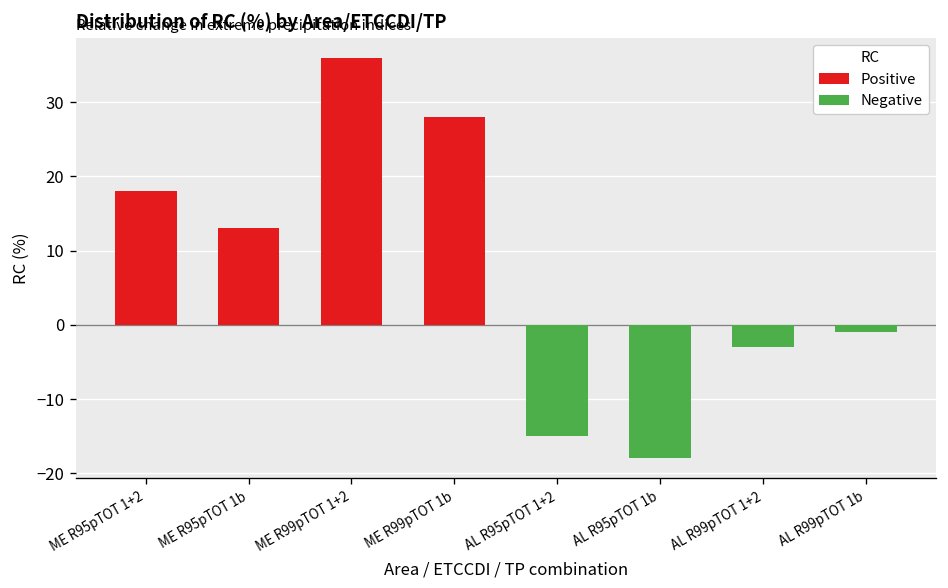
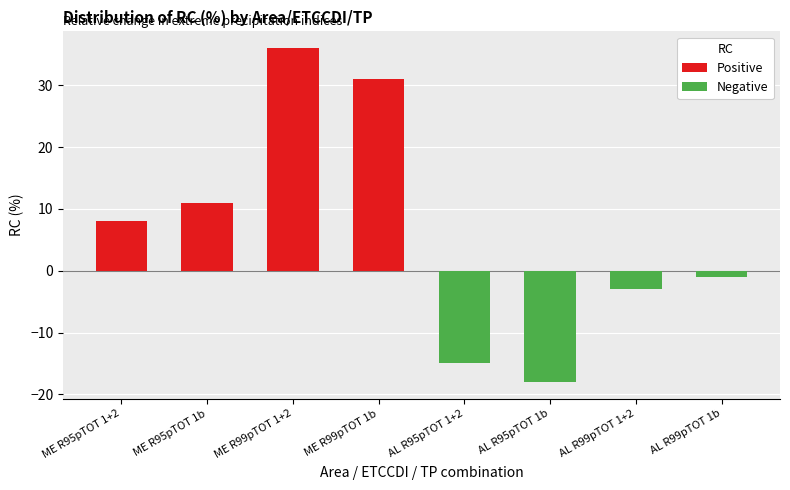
  {
-   "ME R95pTOT 1+2": 18,
-   "ME R95pTOT 1b": 13,
+   "ME R95pTOT 1+2": 8,
+   "ME R95pTOT 1b": 11,
    "ME R99pTOT 1+2": 36,
-   "ME R99pTOT 1b": 28,
+   "ME R99pTOT 1b": 31,
    "AL R95pTOT 1+2": -15,
    "AL R95pTOT 1b": -18,
    "AL R99pTOT 1+2": -3,
    "AL R99pTOT 1b": -1
  }
